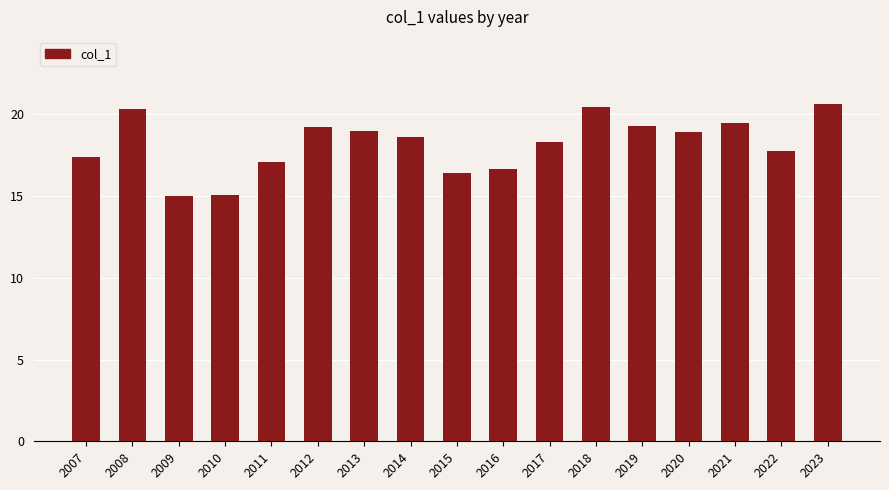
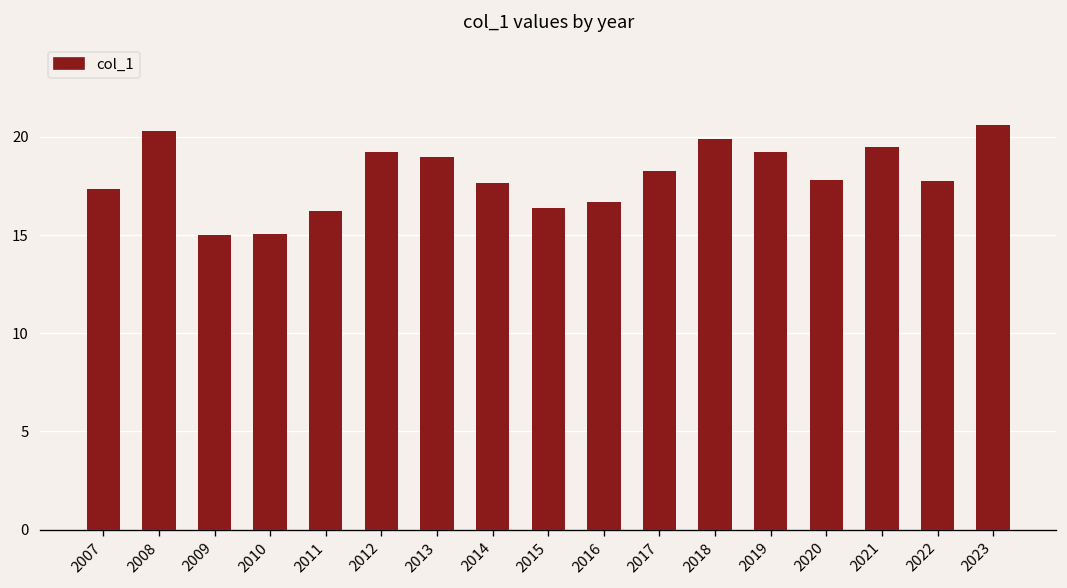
  {
    "2007": 17.4,
    "2008": 20.3,
    "2009": 15.0,
    "2010": 15.1,
-   "2011": 17.1,
+   "2011": 16.2,
    "2012": 19.2,
    "2013": 19.0,
-   "2014": 18.6,
+   "2014": 17.6,
    "2015": 16.4,
    "2016": 16.7,
    "2017": 18.3,
-   "2018": 20.4,
+   "2018": 19.9,
    "2019": 19.3,
-   "2020": 18.9,
+   "2020": 17.8,
    "2021": 19.5,
    "2022": 17.8,
    "2023": 20.6
  }
